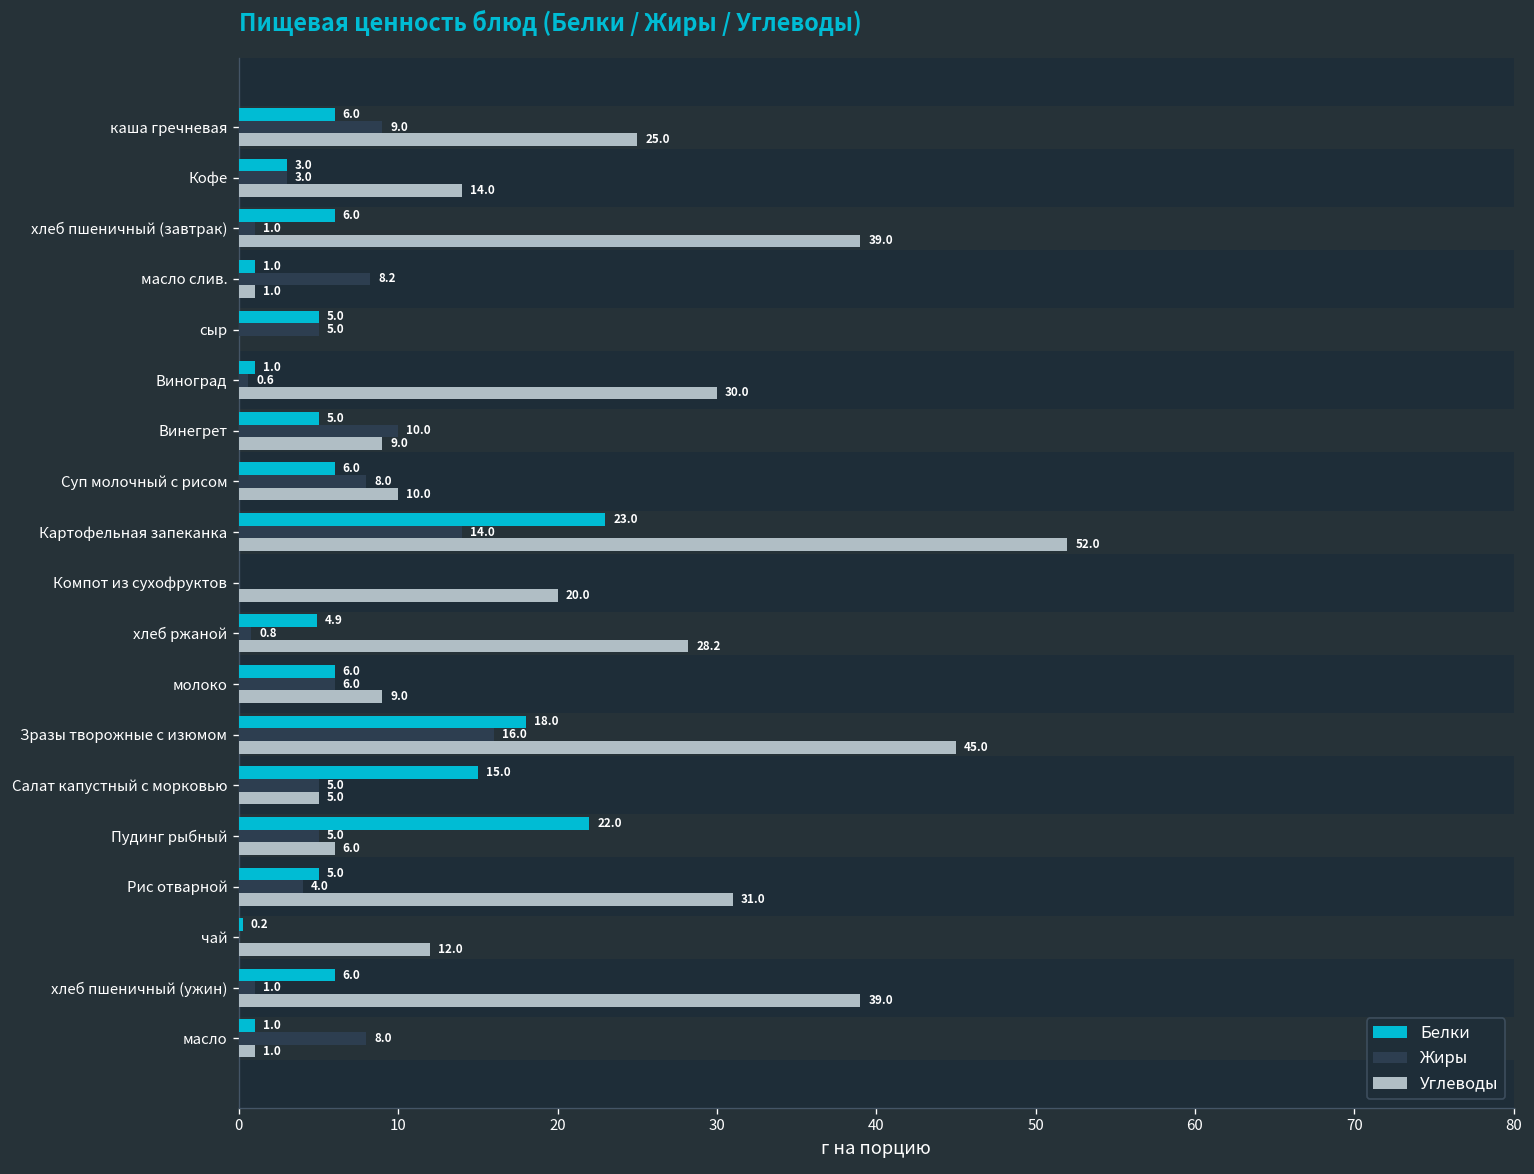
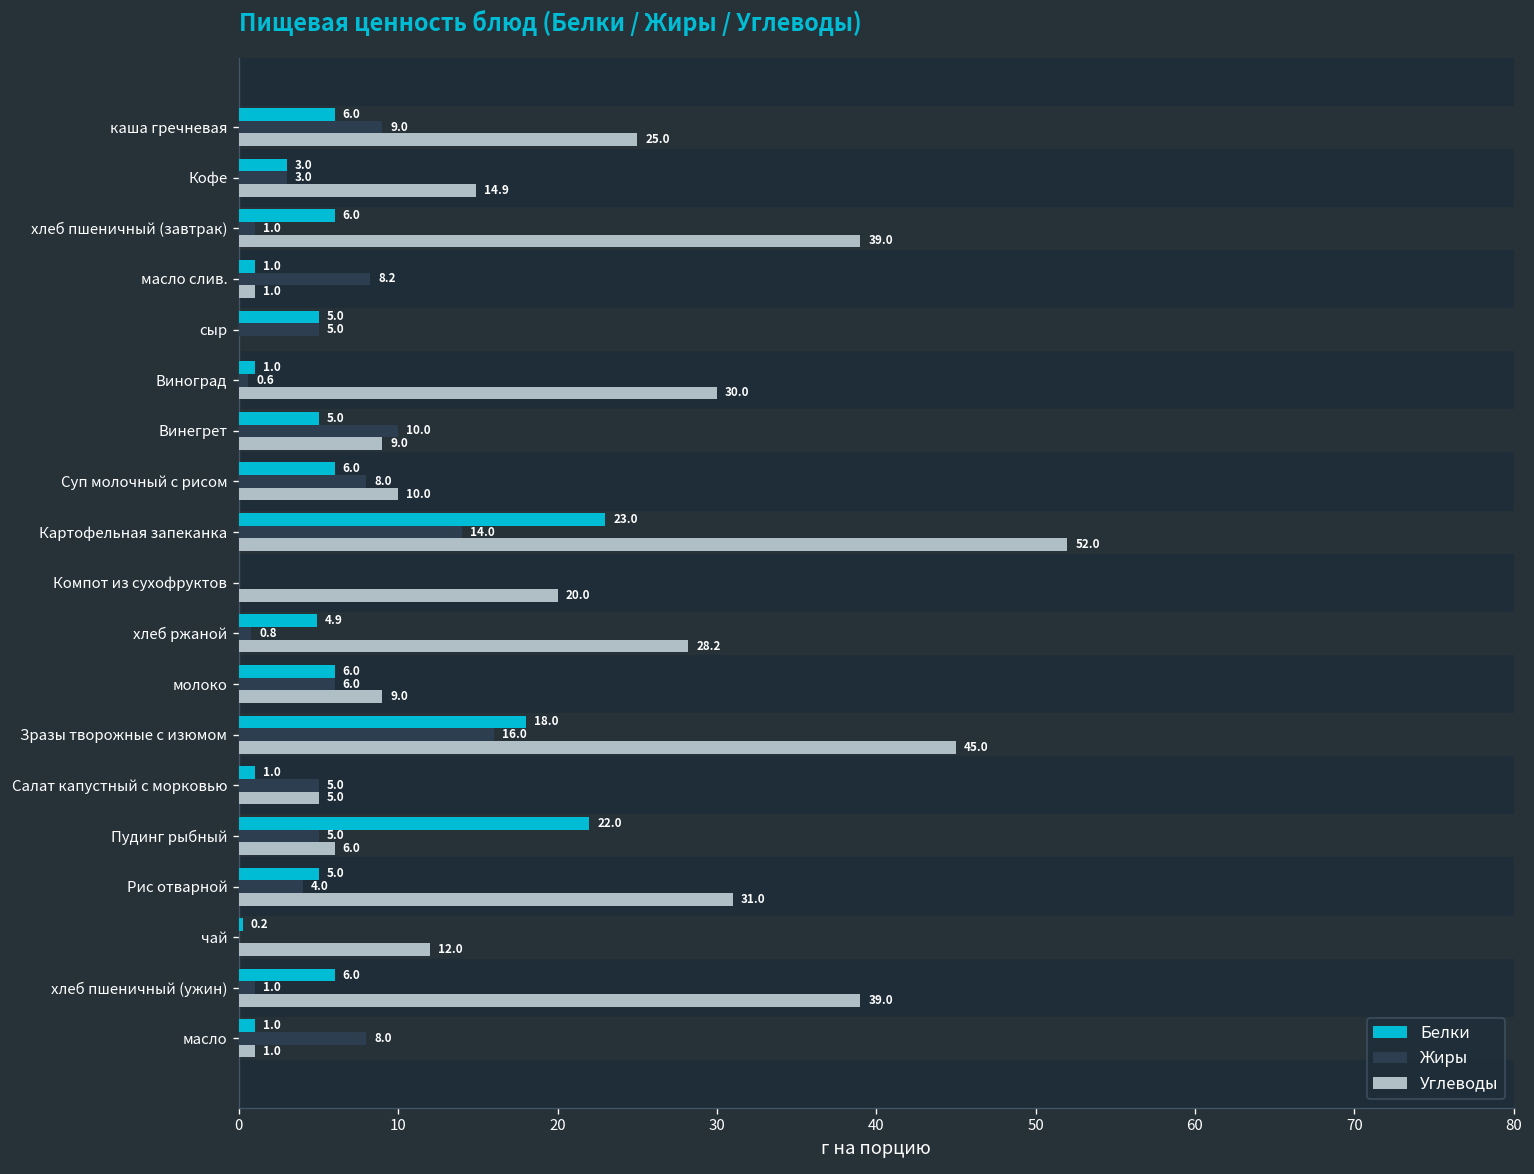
  {
    "Белки": {
-     "Салат капустный с морковью": 15.0
+     "Салат капустный с морковью": 1.0
    },
    "Углеводы": {
-     "Кофе": 14.0
+     "Кофе": 14.9
    }
  }
